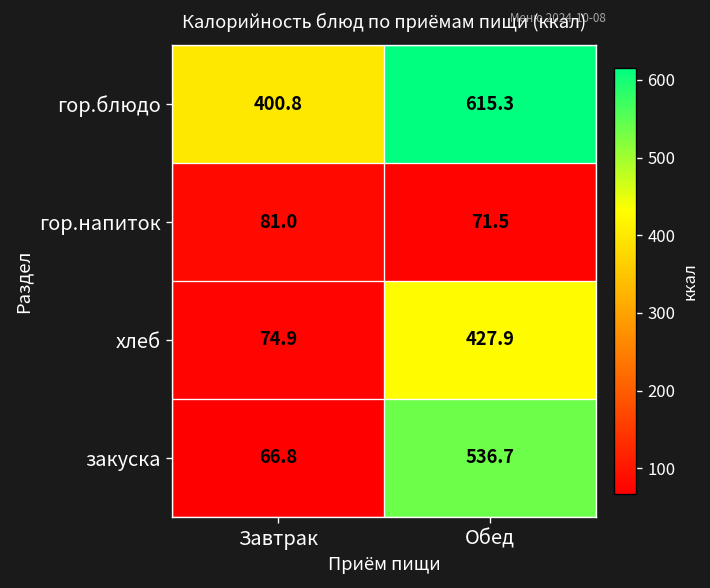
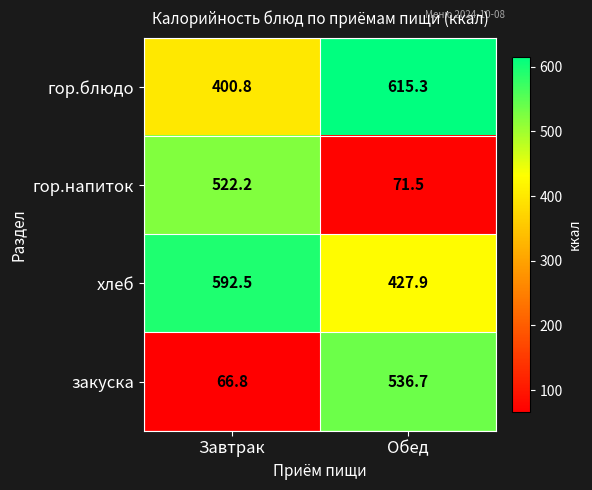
  {
    "гор.блюдо": {
      "Завтрак": 400.8,
      "Обед": 615.3
    },
    "гор.напиток": {
-     "Завтрак": 81.0,
+     "Завтрак": 522.2,
      "Обед": 71.5
    },
    "хлеб": {
-     "Завтрак": 74.9,
+     "Завтрак": 592.5,
      "Обед": 427.9
    },
    "закуска": {
      "Завтрак": 66.8,
      "Обед": 536.7
    }
  }
